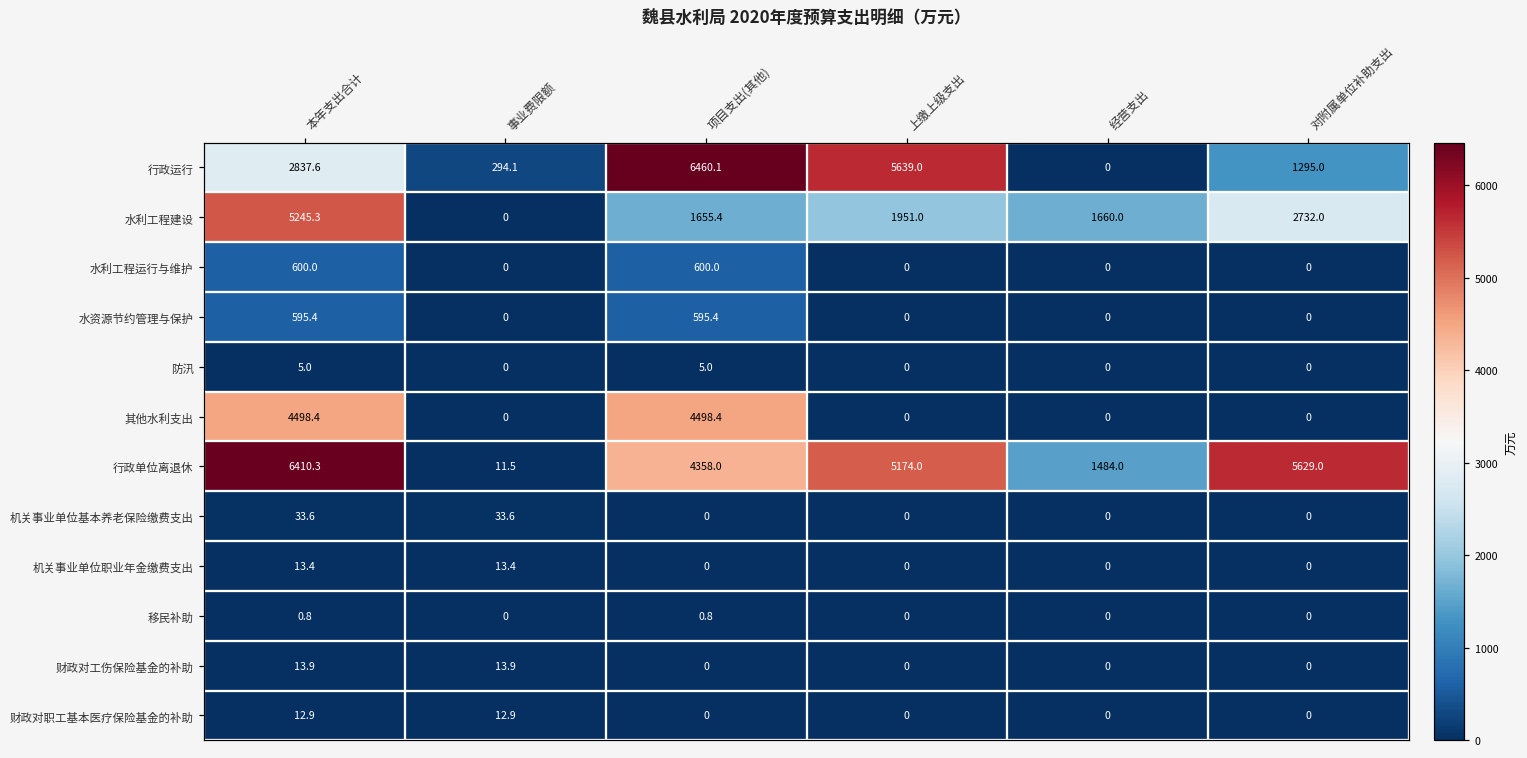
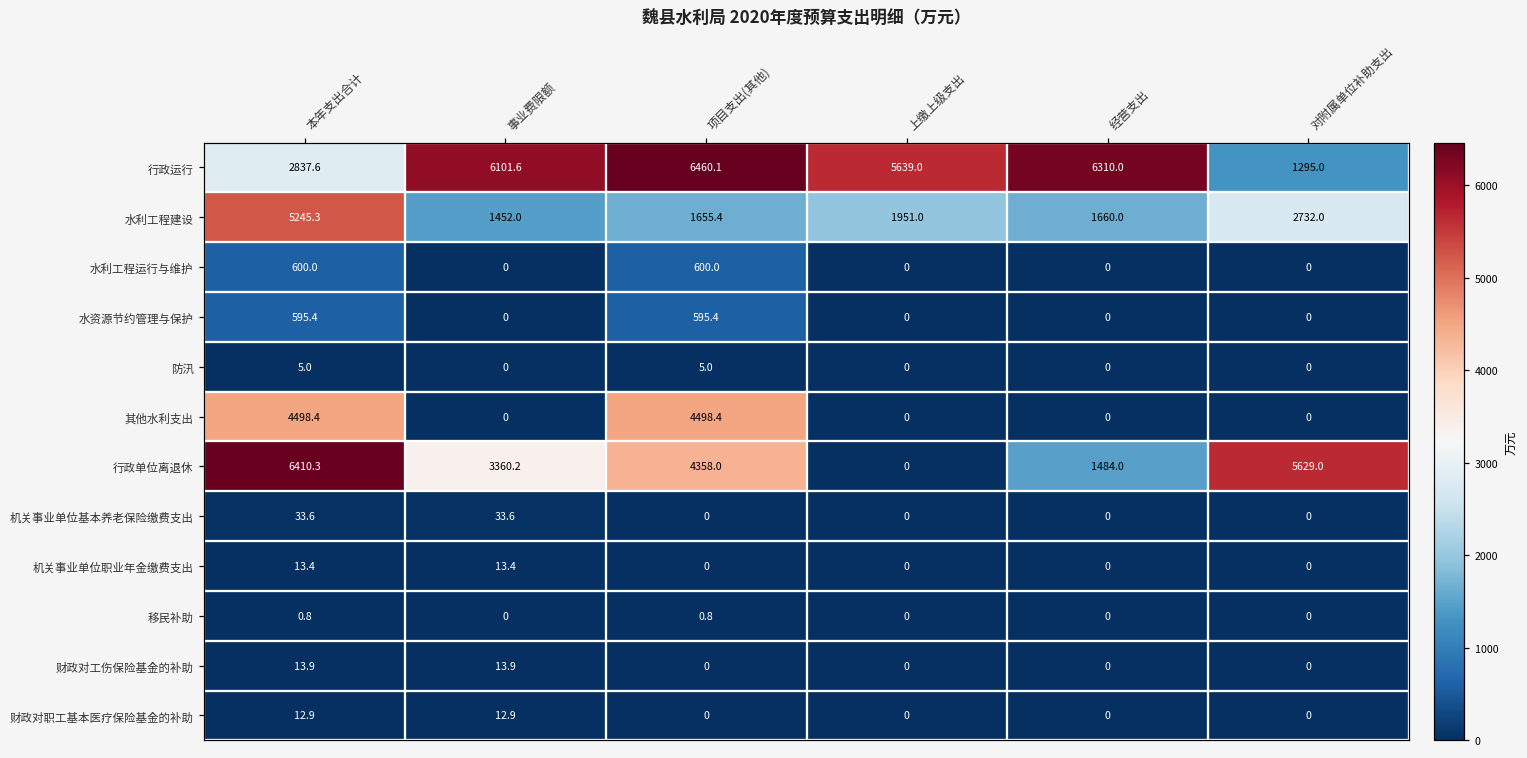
  {
    "行政运行": {
      "本年支出合计": 2837.6,
-     "事业费限额": 294.1,
+     "事业费限额": 6101.6,
      "项目支出(其他)": 6460.1,
      "上缴上级支出": 5639.0,
-     "经营支出": 0,
+     "经营支出": 6310.0,
      "对附属单位补助支出": 1295.0
    },
    "水利工程建设": {
      "本年支出合计": 5245.3,
-     "事业费限额": 0,
+     "事业费限额": 1452.0,
      "项目支出(其他)": 1655.4,
      "上缴上级支出": 1951.0,
      "经营支出": 1660.0,
      "对附属单位补助支出": 2732.0
    },
    "水利工程运行与维护": {
      "本年支出合计": 600.0,
      "事业费限额": 0,
      "项目支出(其他)": 600.0,
      "上缴上级支出": 0,
      "经营支出": 0,
      "对附属单位补助支出": 0
    },
    "水资源节约管理与保护": {
      "本年支出合计": 595.4,
      "事业费限额": 0,
      "项目支出(其他)": 595.4,
      "上缴上级支出": 0,
      "经营支出": 0,
      "对附属单位补助支出": 0
    },
    "防汛": {
      "本年支出合计": 5.0,
      "事业费限额": 0,
      "项目支出(其他)": 5.0,
      "上缴上级支出": 0,
      "经营支出": 0,
      "对附属单位补助支出": 0
    },
    "其他水利支出": {
      "本年支出合计": 4498.4,
      "事业费限额": 0,
      "项目支出(其他)": 4498.4,
      "上缴上级支出": 0,
      "经营支出": 0,
      "对附属单位补助支出": 0
    },
    "行政单位离退休": {
      "本年支出合计": 6410.3,
-     "事业费限额": 11.5,
+     "事业费限额": 3360.2,
      "项目支出(其他)": 4358.0,
-     "上缴上级支出": 5174.0,
+     "上缴上级支出": 0,
      "经营支出": 1484.0,
      "对附属单位补助支出": 5629.0
    },
    "机关事业单位基本养老保险缴费支出": {
      "本年支出合计": 33.6,
      "事业费限额": 33.6,
      "项目支出(其他)": 0,
      "上缴上级支出": 0,
      "经营支出": 0,
      "对附属单位补助支出": 0
    },
    "机关事业单位职业年金缴费支出": {
      "本年支出合计": 13.4,
      "事业费限额": 13.4,
      "项目支出(其他)": 0,
      "上缴上级支出": 0,
      "经营支出": 0,
      "对附属单位补助支出": 0
    },
    "移民补助": {
      "本年支出合计": 0.8,
      "事业费限额": 0,
      "项目支出(其他)": 0.8,
      "上缴上级支出": 0,
      "经营支出": 0,
      "对附属单位补助支出": 0
    },
    "财政对工伤保险基金的补助": {
      "本年支出合计": 13.9,
      "事业费限额": 13.9,
      "项目支出(其他)": 0,
      "上缴上级支出": 0,
      "经营支出": 0,
      "对附属单位补助支出": 0
    },
    "财政对职工基本医疗保险基金的补助": {
      "本年支出合计": 12.9,
      "事业费限额": 12.9,
      "项目支出(其他)": 0,
      "上缴上级支出": 0,
      "经营支出": 0,
      "对附属单位补助支出": 0
    }
  }
